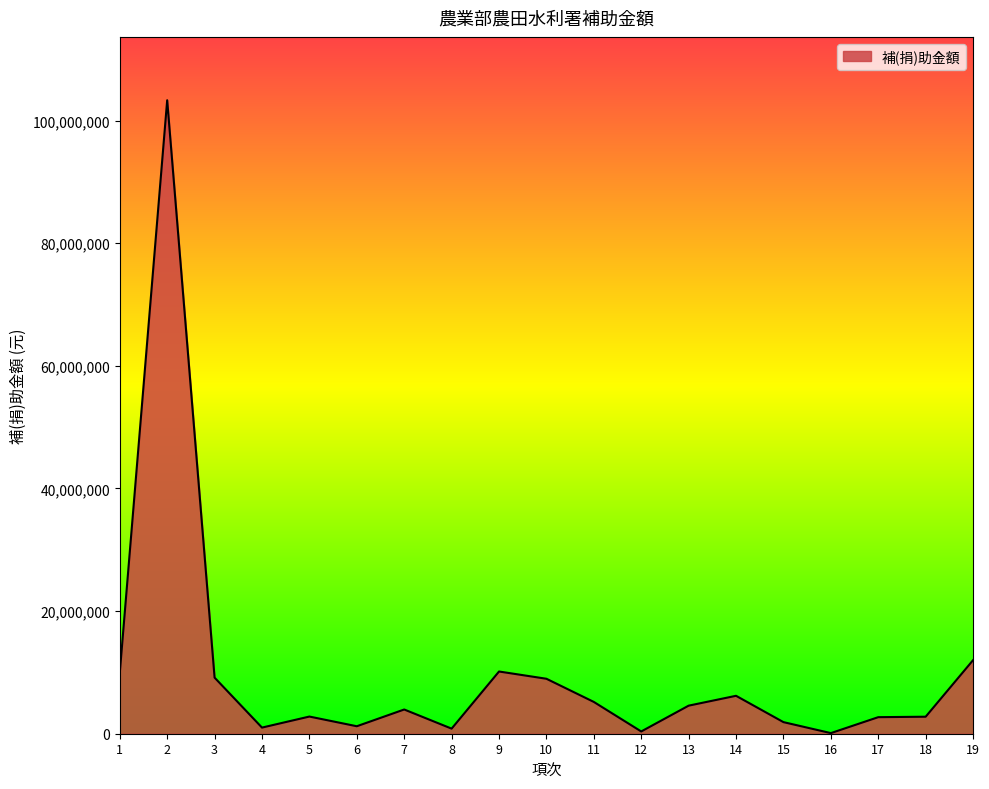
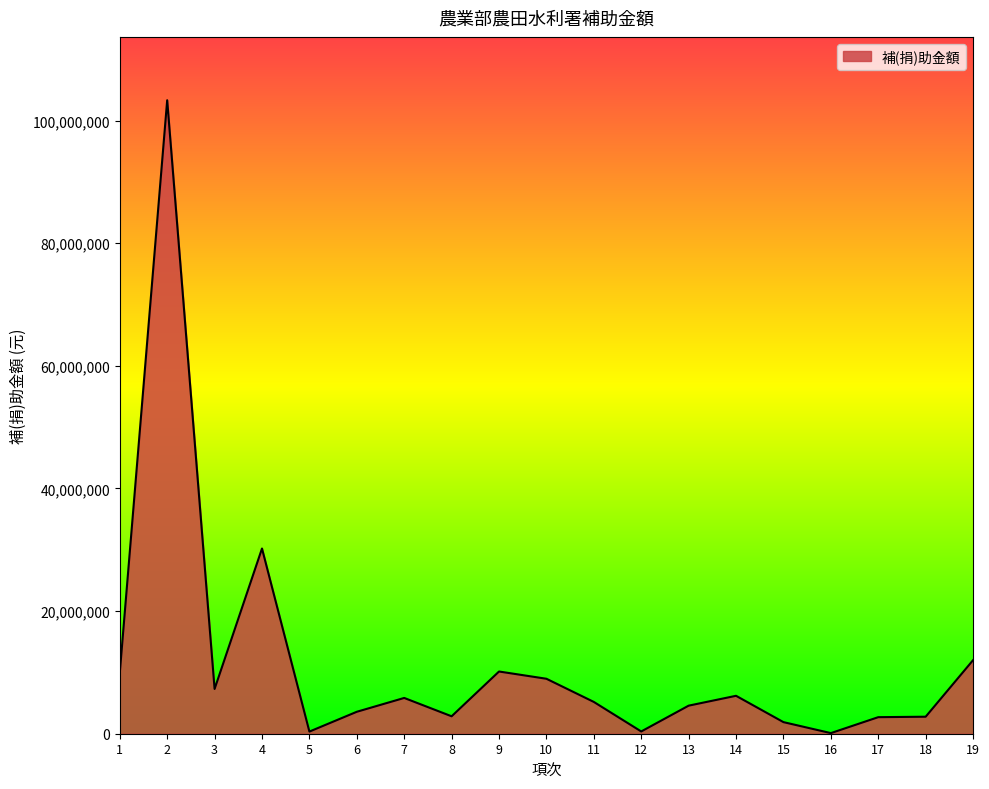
  {
    "1": "10,000,000",
    "2": "103,000,000",
-   "3": "9,000,000",
-   "4": "1,000,000",
-   "5": "3,000,000",
-   "6": "1,000,000",
-   "7": "4,000,000",
-   "8": "1,000,000",
+   "3": "7,000,000",
+   "4": "30,000,000",
+   "5": "0",
+   "6": "4,000,000",
+   "7": "6,000,000",
+   "8": "3,000,000",
    "9": "10,000,000",
    "10": "9,000,000",
    "11": "5,000,000",
    "12": "0",
    "13": "5,000,000",
    "14": "6,000,000",
    "15": "2,000,000",
    "16": "0",
    "17": "3,000,000",
    "18": "3,000,000",
    "19": "12,000,000"
  }
